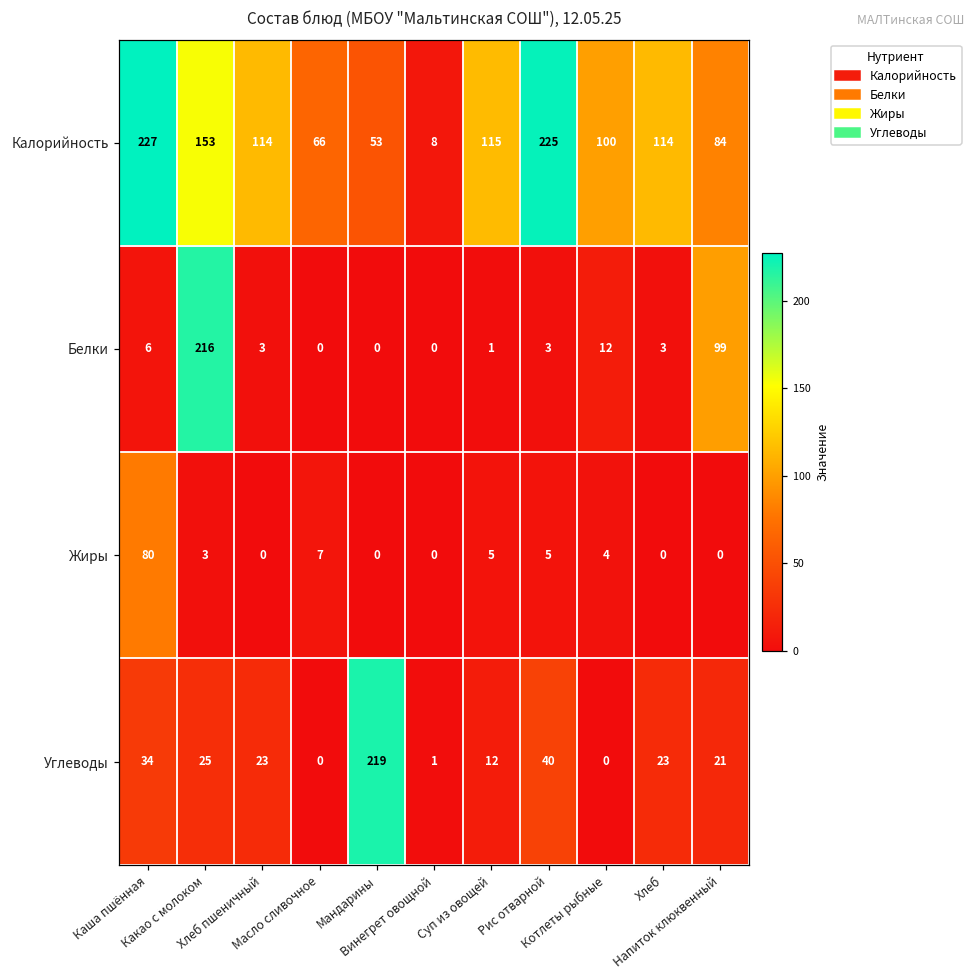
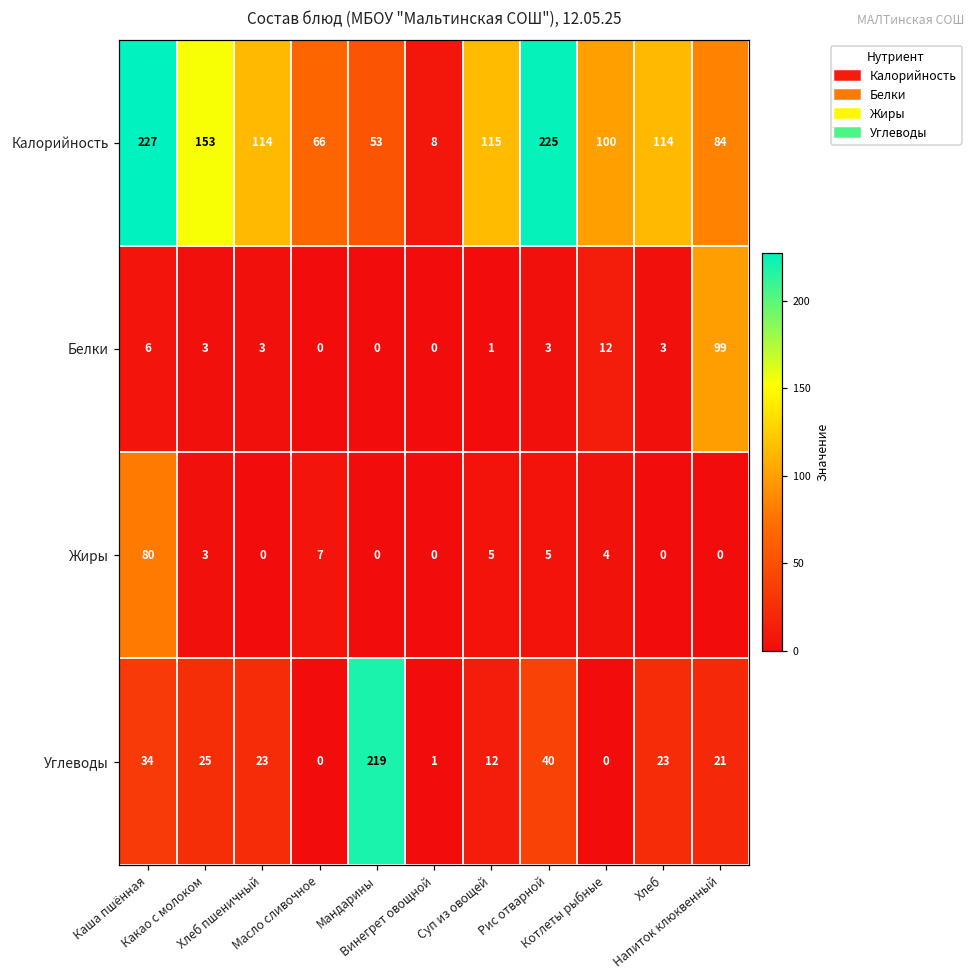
  {
    "Калорийность": {
      "Каша пшённая": 227,
      "Какао с молоком": 153,
      "Хлеб пшеничный": 114,
      "Масло сливочное": 66,
      "Мандарины": 53,
      "Винегрет овощной": 8,
      "Суп из овощей": 115,
      "Рис отварной": 225,
      "Котлеты рыбные": 100,
      "Хлеб": 114,
      "Напиток клюквенный": 84
    },
    "Белки": {
      "Каша пшённая": 6,
-     "Какао с молоком": 216,
+     "Какао с молоком": 3,
      "Хлеб пшеничный": 3,
      "Масло сливочное": 0,
      "Мандарины": 0,
      "Винегрет овощной": 0,
      "Суп из овощей": 1,
      "Рис отварной": 3,
      "Котлеты рыбные": 12,
      "Хлеб": 3,
      "Напиток клюквенный": 99
    },
    "Жиры": {
      "Каша пшённая": 80,
      "Какао с молоком": 3,
      "Хлеб пшеничный": 0,
      "Масло сливочное": 7,
      "Мандарины": 0,
      "Винегрет овощной": 0,
      "Суп из овощей": 5,
      "Рис отварной": 5,
      "Котлеты рыбные": 4,
      "Хлеб": 0,
      "Напиток клюквенный": 0
    },
    "Углеводы": {
      "Каша пшённая": 34,
      "Какао с молоком": 25,
      "Хлеб пшеничный": 23,
      "Масло сливочное": 0,
      "Мандарины": 219,
      "Винегрет овощной": 1,
      "Суп из овощей": 12,
      "Рис отварной": 40,
      "Котлеты рыбные": 0,
      "Хлеб": 23,
      "Напиток клюквенный": 21
    }
  }
